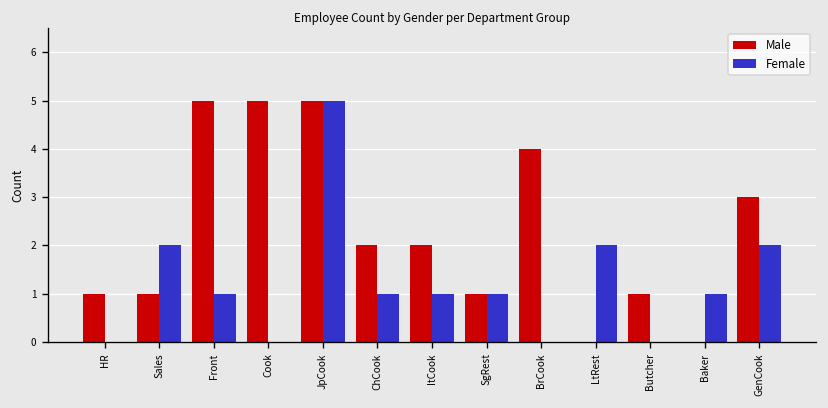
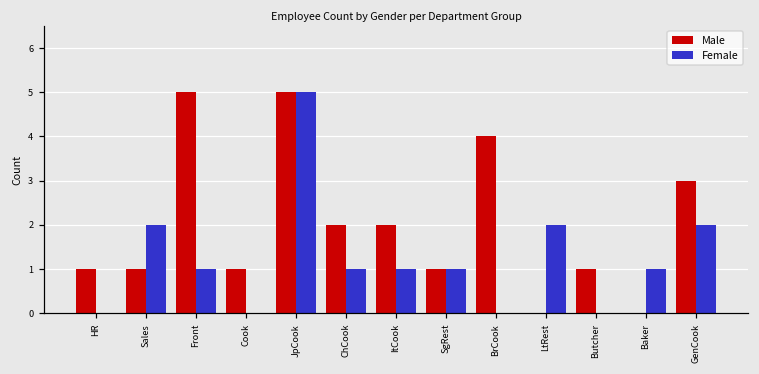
  {
    "Male": {
      "HR": 1,
      "Sales": 1,
      "Front": 5,
-     "Cook": 5,
+     "Cook": 1,
      "JpCook": 5,
      "ChCook": 2,
      "ItCook": 2,
      "SgRest": 1,
      "BrCook": 4,
      "LtRest": 0,
      "Butcher": 1,
      "Baker": 0,
      "GenCook": 3
    },
    "Female": {
      "HR": 0,
      "Sales": 2,
      "Front": 1,
      "Cook": 0,
      "JpCook": 5,
      "ChCook": 1,
      "ItCook": 1,
      "SgRest": 1,
      "BrCook": 0,
      "LtRest": 2,
      "Butcher": 0,
      "Baker": 1,
      "GenCook": 2
    }
  }
